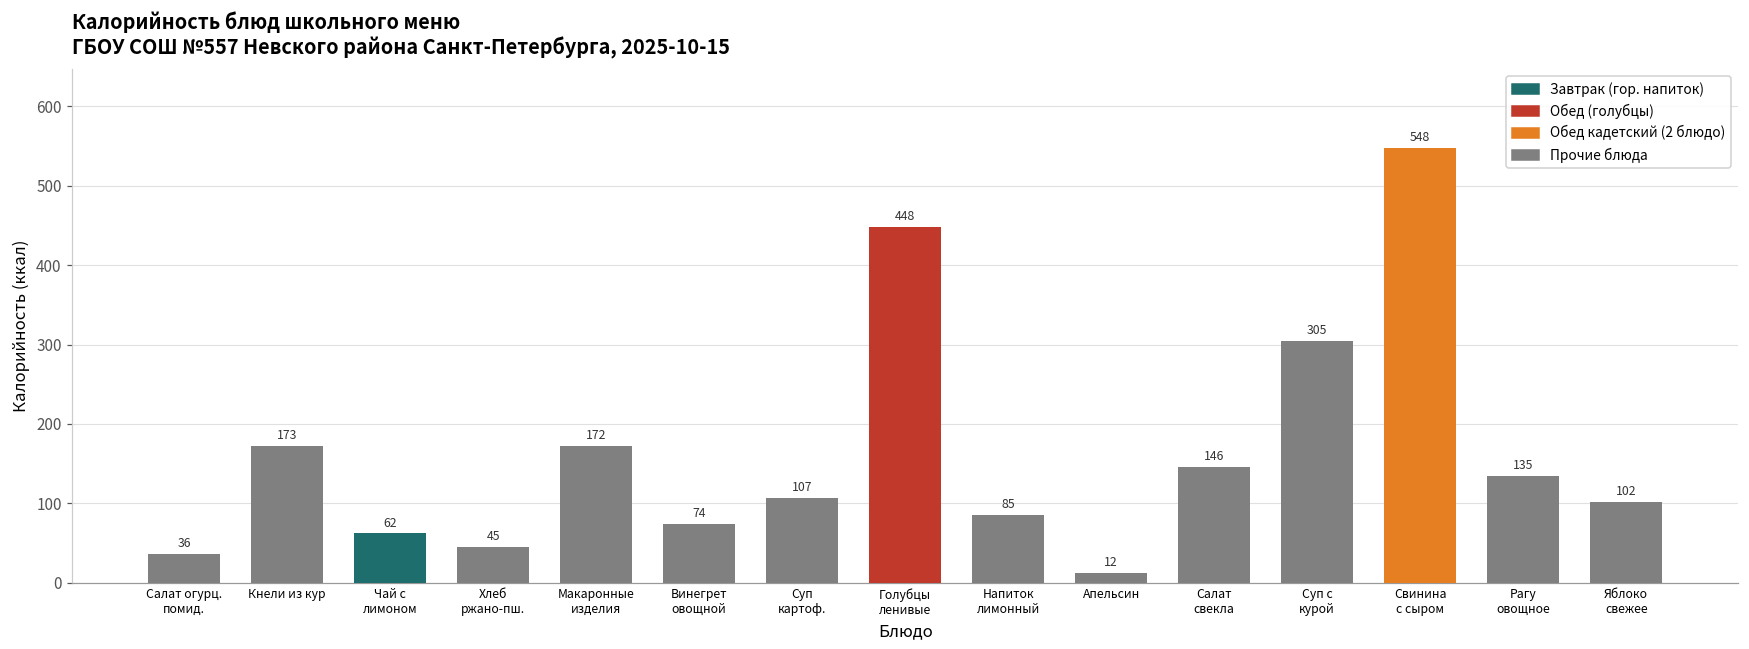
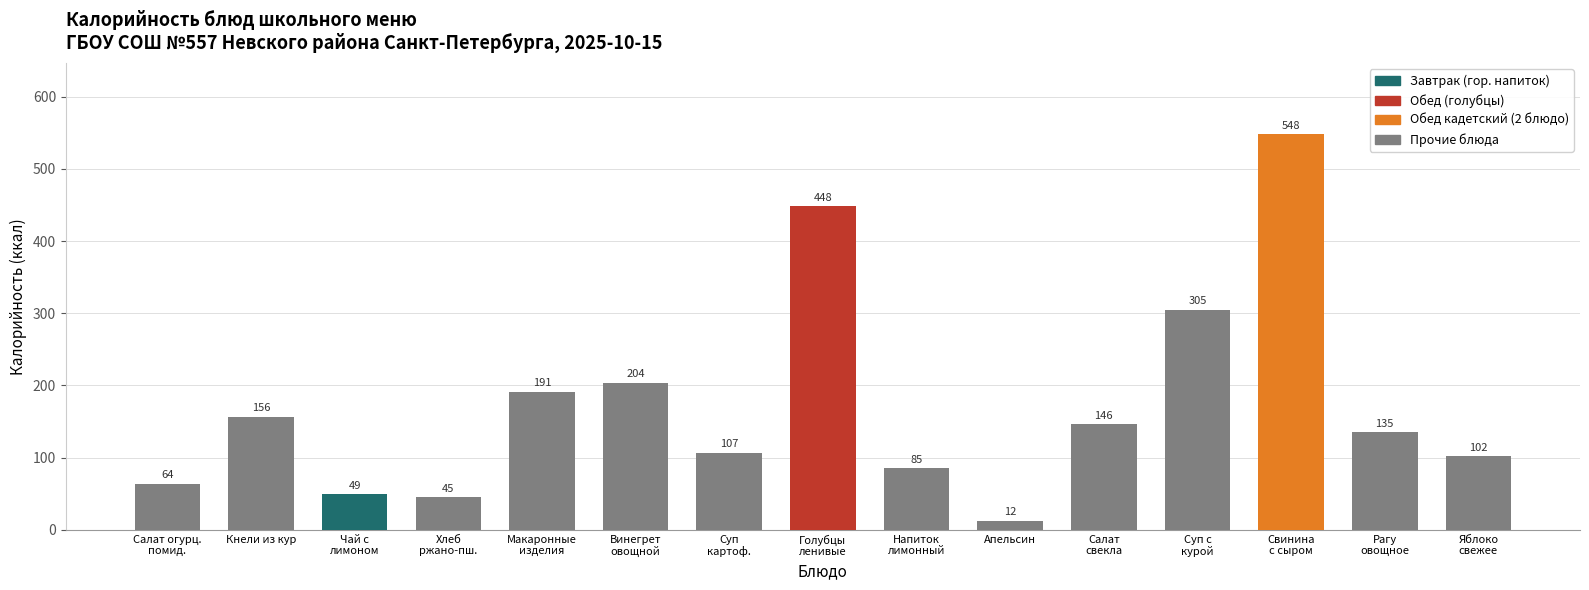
  {
-   "Салат огурц. помид.": 36,
-   "Кнели из кур": 173,
-   "Чай с лимоном": 62,
+   "Салат огурц. помид.": 64,
+   "Кнели из кур": 156,
+   "Чай с лимоном": 49,
    "Хлеб ржано-пш.": 45,
-   "Макаронные изделия": 172,
-   "Винегрет овощной": 74,
+   "Макаронные изделия": 191,
+   "Винегрет овощной": 204,
    "Суп картоф.": 107,
    "Голубцы ленивые": 448,
    "Напиток лимонный": 85,
    "Апельсин": 12,
    "Салат свекла": 146,
    "Суп с курой": 305,
    "Свинина с сыром": 548,
    "Рагу овощное": 135,
    "Яблоко свежее": 102
  }
